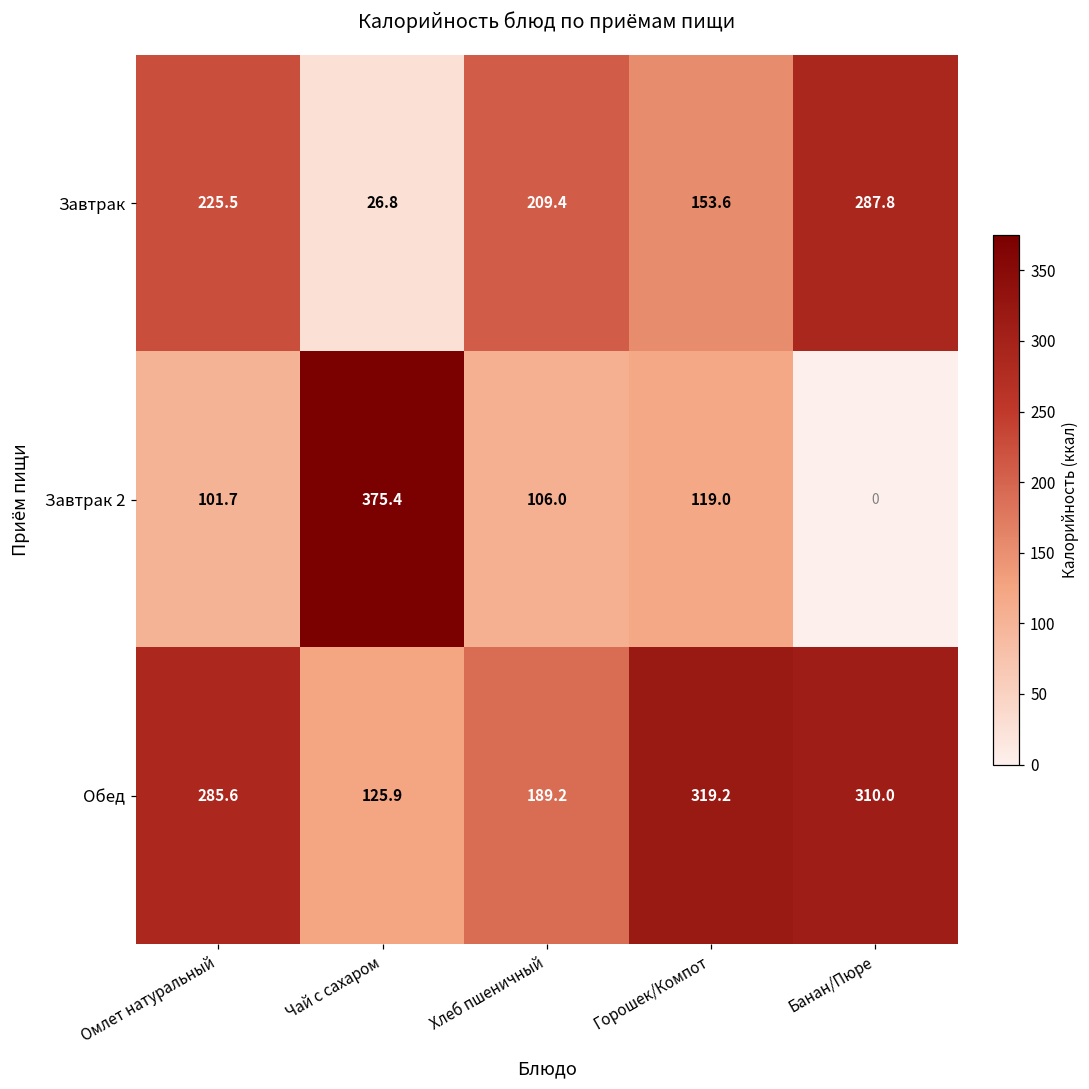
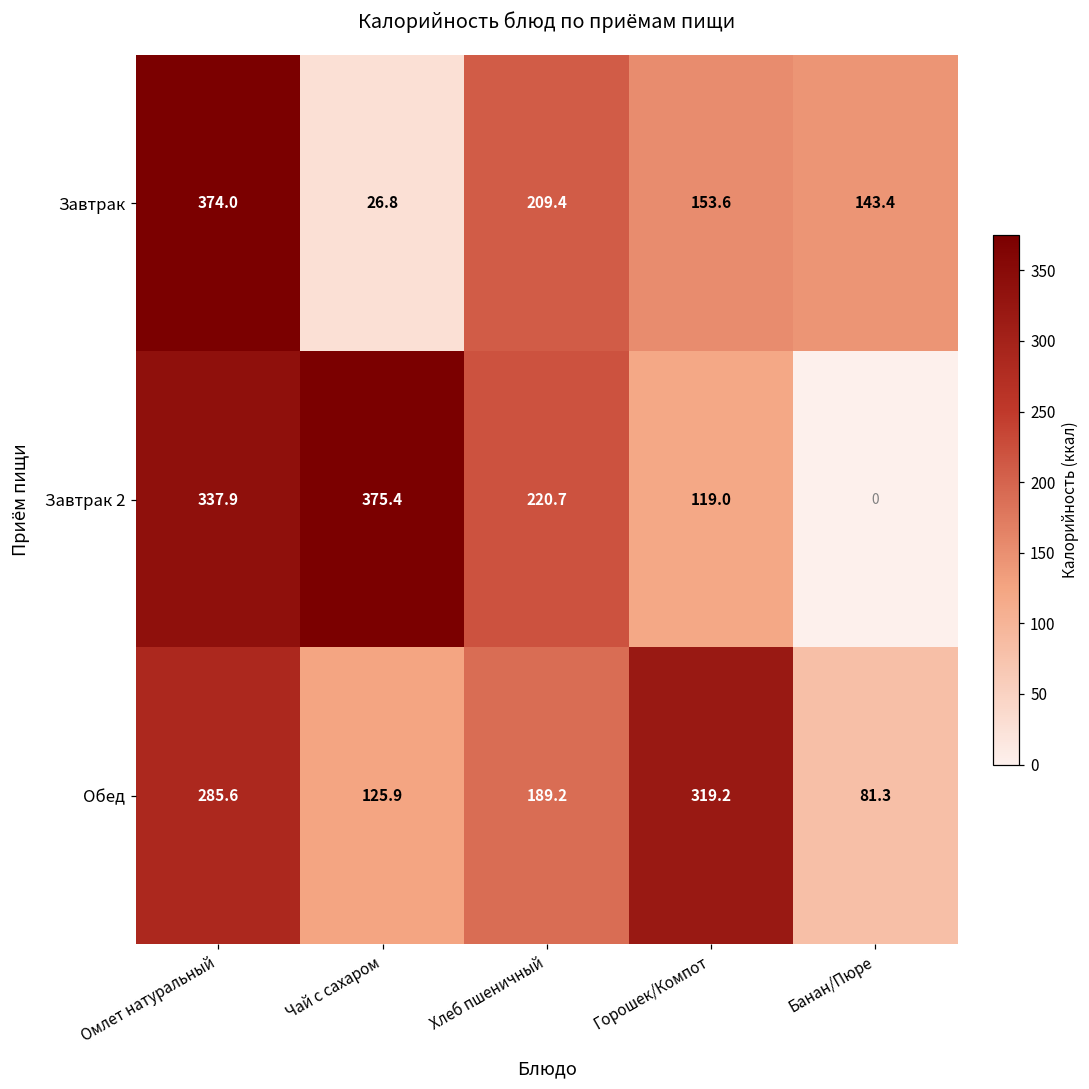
  {
    "Завтрак": {
-     "Омлет натуральный": 225.5,
+     "Омлет натуральный": 374.0,
      "Чай с сахаром": 26.8,
      "Хлеб пшеничный": 209.4,
      "Горошек/Компот": 153.6,
-     "Банан/Пюре": 287.8
+     "Банан/Пюре": 143.4
    },
    "Завтрак 2": {
-     "Омлет натуральный": 101.7,
+     "Омлет натуральный": 337.9,
      "Чай с сахаром": 375.4,
-     "Хлеб пшеничный": 106.0,
+     "Хлеб пшеничный": 220.7,
      "Горошек/Компот": 119.0,
      "Банан/Пюре": 0
    },
    "Обед": {
      "Омлет натуральный": 285.6,
      "Чай с сахаром": 125.9,
      "Хлеб пшеничный": 189.2,
      "Горошек/Компот": 319.2,
-     "Банан/Пюре": 310.0
+     "Банан/Пюре": 81.3
    }
  }
